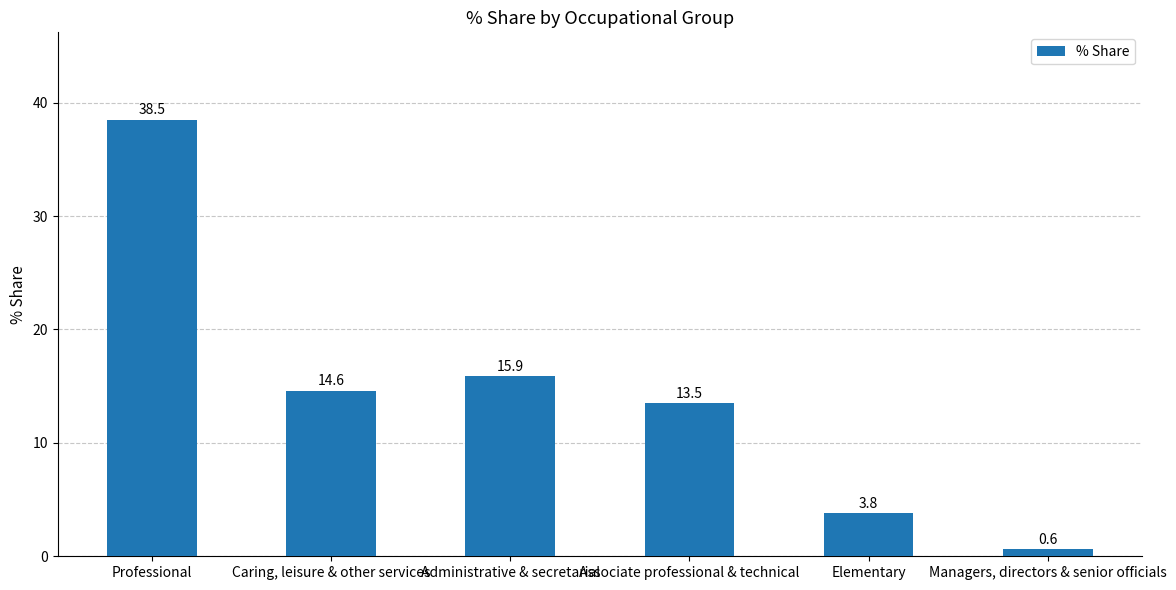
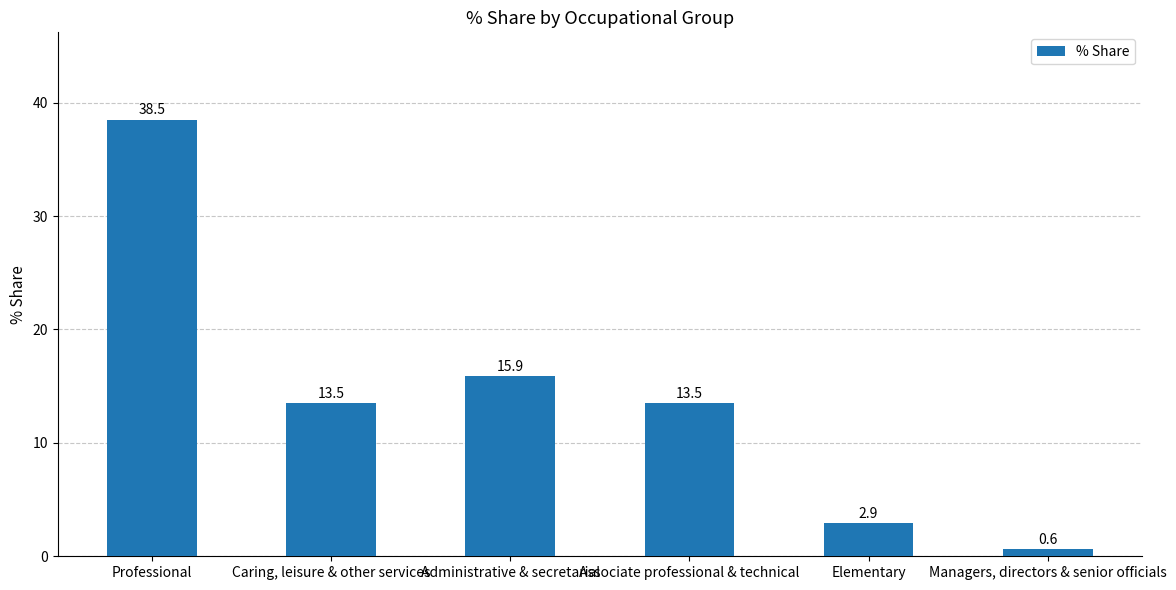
  {
    "Professional": 38.5,
-   "Caring, leisure & other services": 14.6,
+   "Caring, leisure & other services": 13.5,
    "Administrative & secretarial": 15.9,
    "Associate professional & technical": 13.5,
-   "Elementary": 3.8,
+   "Elementary": 2.9,
    "Managers, directors & senior officials": 0.6
  }
